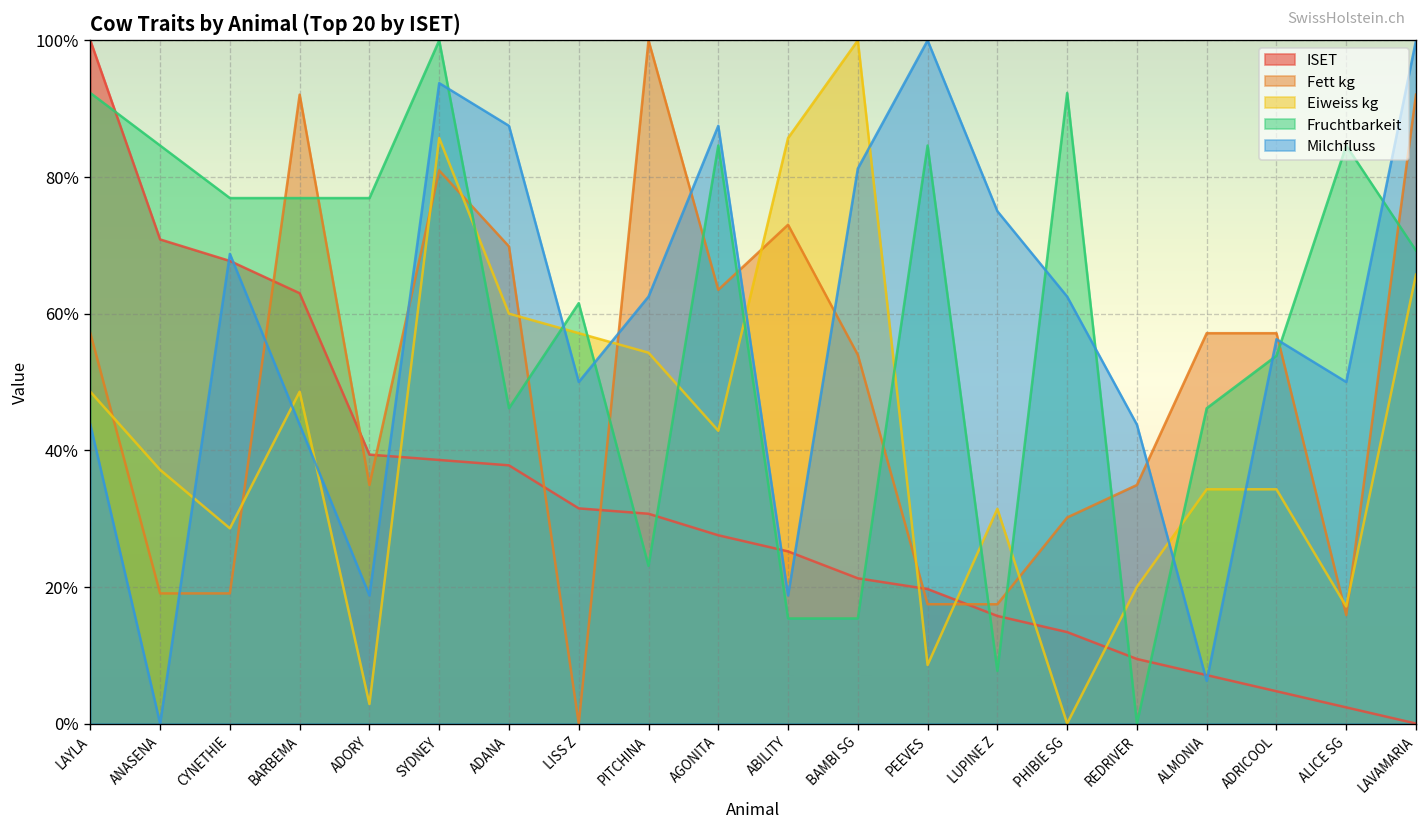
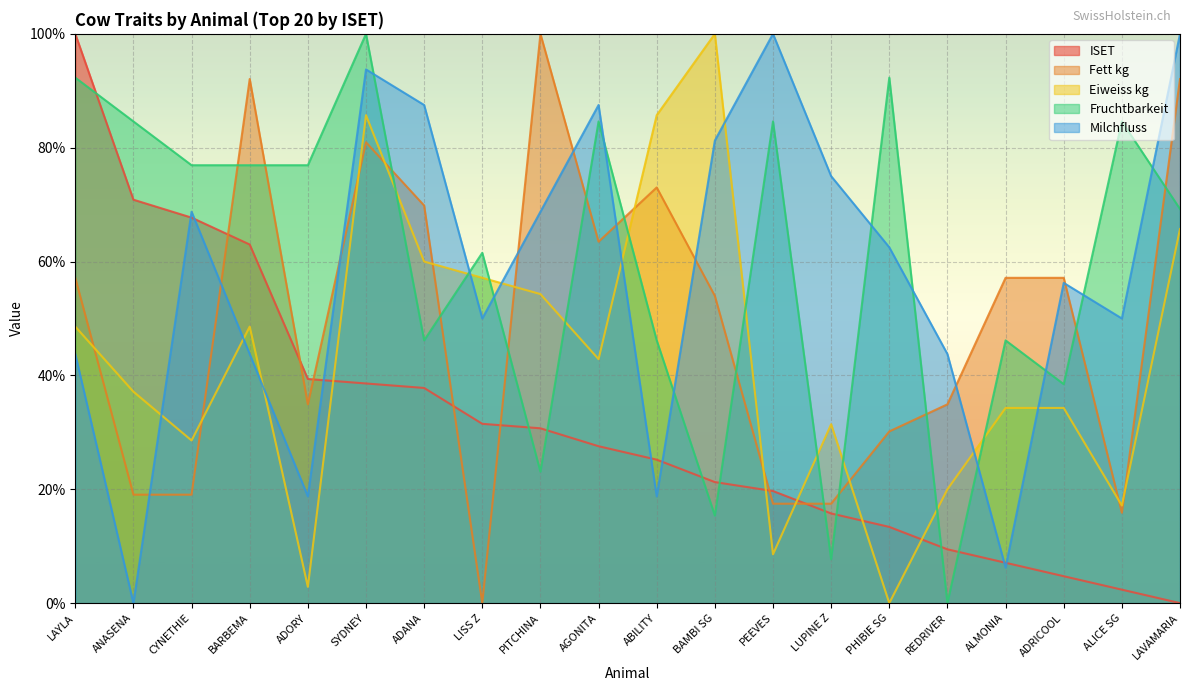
  {
    "Fruchtbarkeit": {
      "LAYLA": "92%",
      "ANASENA": "85%",
      "CYNETHIE": "77%",
      "BARBEMA": "77%",
      "ADORY": "77%",
      "SYDNEY": "100%",
      "ADANA": "46%",
      "LISS Z": "62%",
      "PITCHINA": "23%",
      "AGONITA": "85%",
-     "ABILITY": "15%",
+     "ABILITY": "46%",
      "BAMBI SG": "15%",
      "PEEVES": "85%",
      "LUPINE Z": "8%",
      "PHIBIE SG": "92%",
      "REDRIVER": "0%",
      "ALMONIA": "46%",
-     "ADRICOOL": "54%",
+     "ADRICOOL": "38%",
      "LAVAMARIA": "69%"
    },
    "Milchfluss": {
      "LAYLA": "44%",
      "ANASENA": "0%",
      "CYNETHIE": "69%",
      "BARBEMA": "44%",
      "ADORY": "19%",
      "SYDNEY": "94%",
      "ADANA": "88%",
      "LISS Z": "50%",
-     "PITCHINA": "63%",
+     "PITCHINA": "69%",
      "AGONITA": "88%",
      "ABILITY": "19%",
      "BAMBI SG": "81%",
      "PEEVES": "100%",
      "LUPINE Z": "75%",
      "PHIBIE SG": "63%",
      "REDRIVER": "44%",
      "ALMONIA": "6%",
      "ADRICOOL": "56%",
      "ALICE SG": "50%",
      "LAVAMARIA": "100%"
    }
  }
